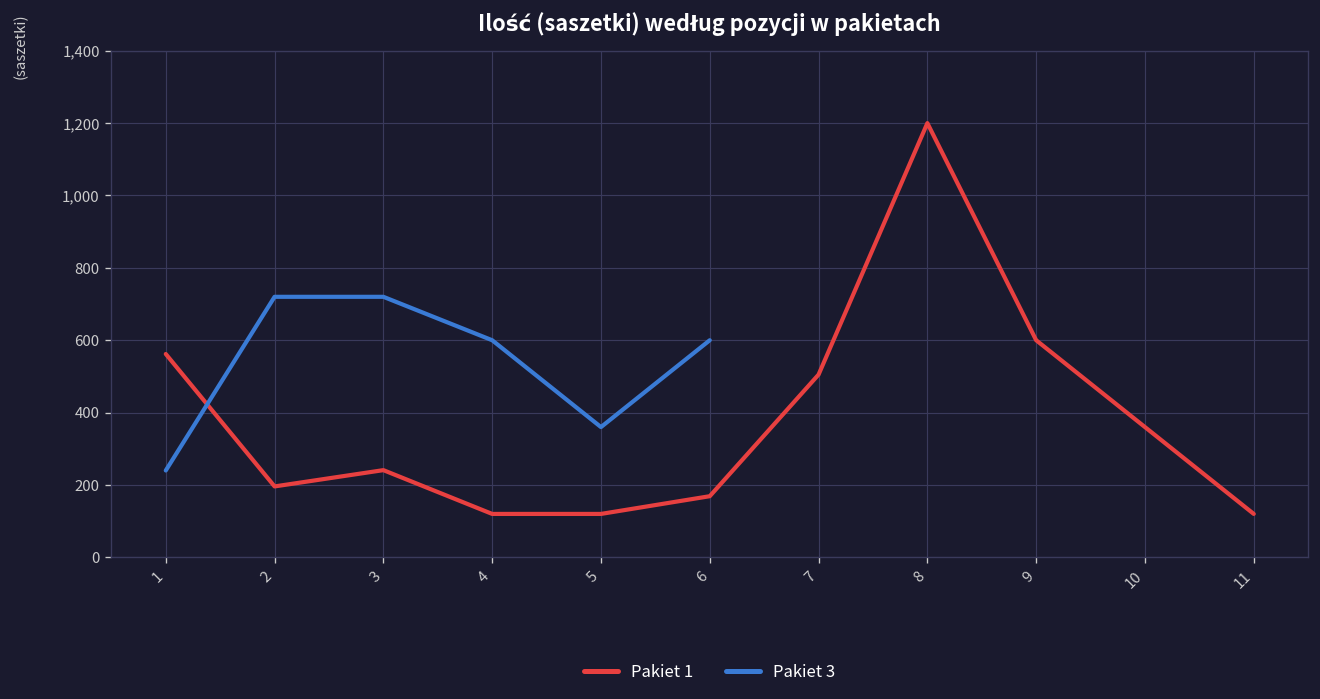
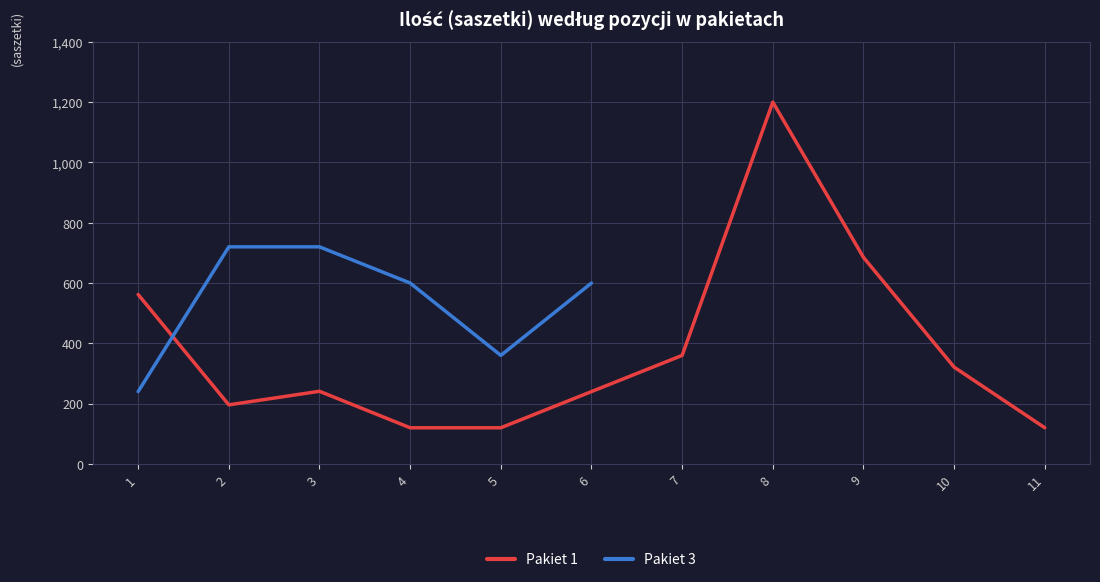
  {
    "Pakiet 1": {
      "1": "560",
      "2": "200",
      "3": "240",
      "4": "120",
      "5": "120",
-     "6": "170",
-     "7": "510",
+     "6": "240",
+     "7": "360",
      "8": "1,200",
-     "9": "600",
-     "10": "360",
+     "9": "690",
+     "10": "320",
      "11": "120"
    },
    "Pakiet 3": {
      "1": "240",
      "2": "720",
      "3": "720",
      "4": "600",
      "5": "360",
      "6": "600"
    }
  }
